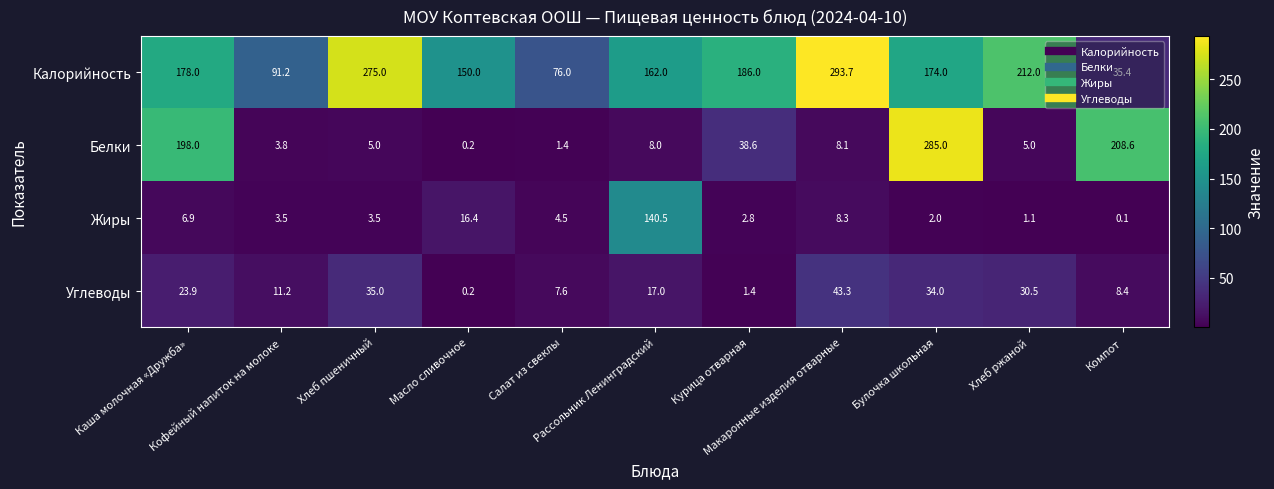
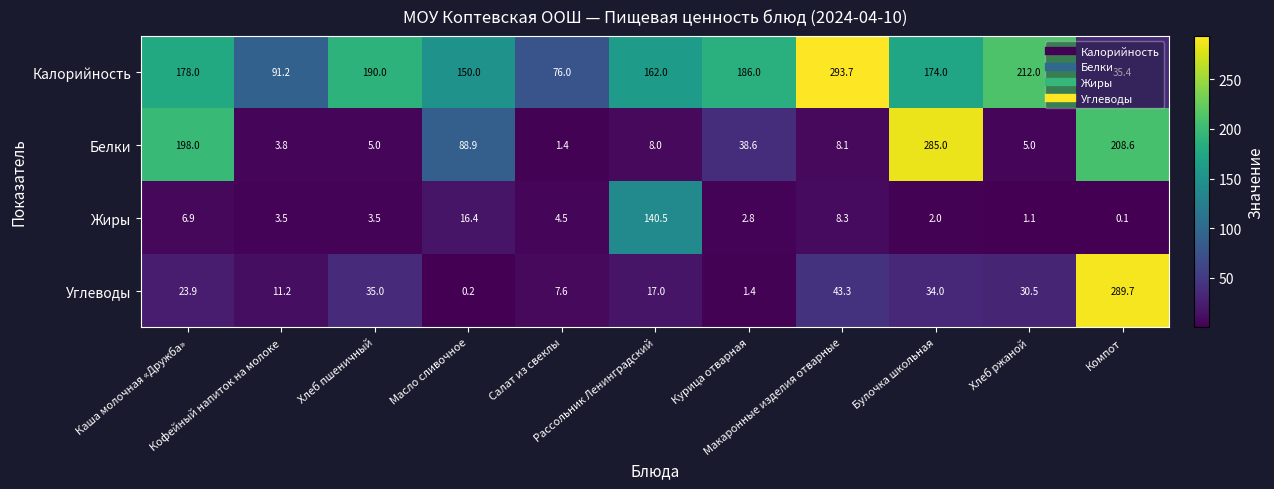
  {
    "Калорийность": {
      "Каша молочная «Дружба»": 178.0,
      "Кофейный напиток на молоке": 91.2,
-     "Хлеб пшеничный": 275.0,
+     "Хлеб пшеничный": 190.0,
      "Масло сливочное": 150.0,
      "Салат из свеклы": 76.0,
      "Рассольник Ленинградский": 162.0,
      "Курица отварная": 186.0,
      "Макаронные изделия отварные": 293.7,
      "Булочка школьная": 174.0,
      "Хлеб ржаной": 212.0
    },
    "Белки": {
      "Каша молочная «Дружба»": 198.0,
      "Кофейный напиток на молоке": 3.8,
      "Хлеб пшеничный": 5.0,
-     "Масло сливочное": 0.2,
+     "Масло сливочное": 88.9,
      "Салат из свеклы": 1.4,
      "Рассольник Ленинградский": 8.0,
      "Курица отварная": 38.6,
      "Макаронные изделия отварные": 8.1,
      "Булочка школьная": 285.0,
      "Хлеб ржаной": 5.0,
      "Компот": 208.6
    },
    "Жиры": {
      "Каша молочная «Дружба»": 6.9,
      "Кофейный напиток на молоке": 3.5,
      "Хлеб пшеничный": 3.5,
      "Масло сливочное": 16.4,
      "Салат из свеклы": 4.5,
      "Рассольник Ленинградский": 140.5,
      "Курица отварная": 2.8,
      "Макаронные изделия отварные": 8.3,
      "Булочка школьная": 2.0,
      "Хлеб ржаной": 1.1,
      "Компот": 0.1
    },
    "Углеводы": {
      "Каша молочная «Дружба»": 23.9,
      "Кофейный напиток на молоке": 11.2,
      "Хлеб пшеничный": 35.0,
      "Масло сливочное": 0.2,
      "Салат из свеклы": 7.6,
      "Рассольник Ленинградский": 17.0,
      "Курица отварная": 1.4,
      "Макаронные изделия отварные": 43.3,
      "Булочка школьная": 34.0,
      "Хлеб ржаной": 30.5,
-     "Компот": 8.4
+     "Компот": 289.7
    }
  }
